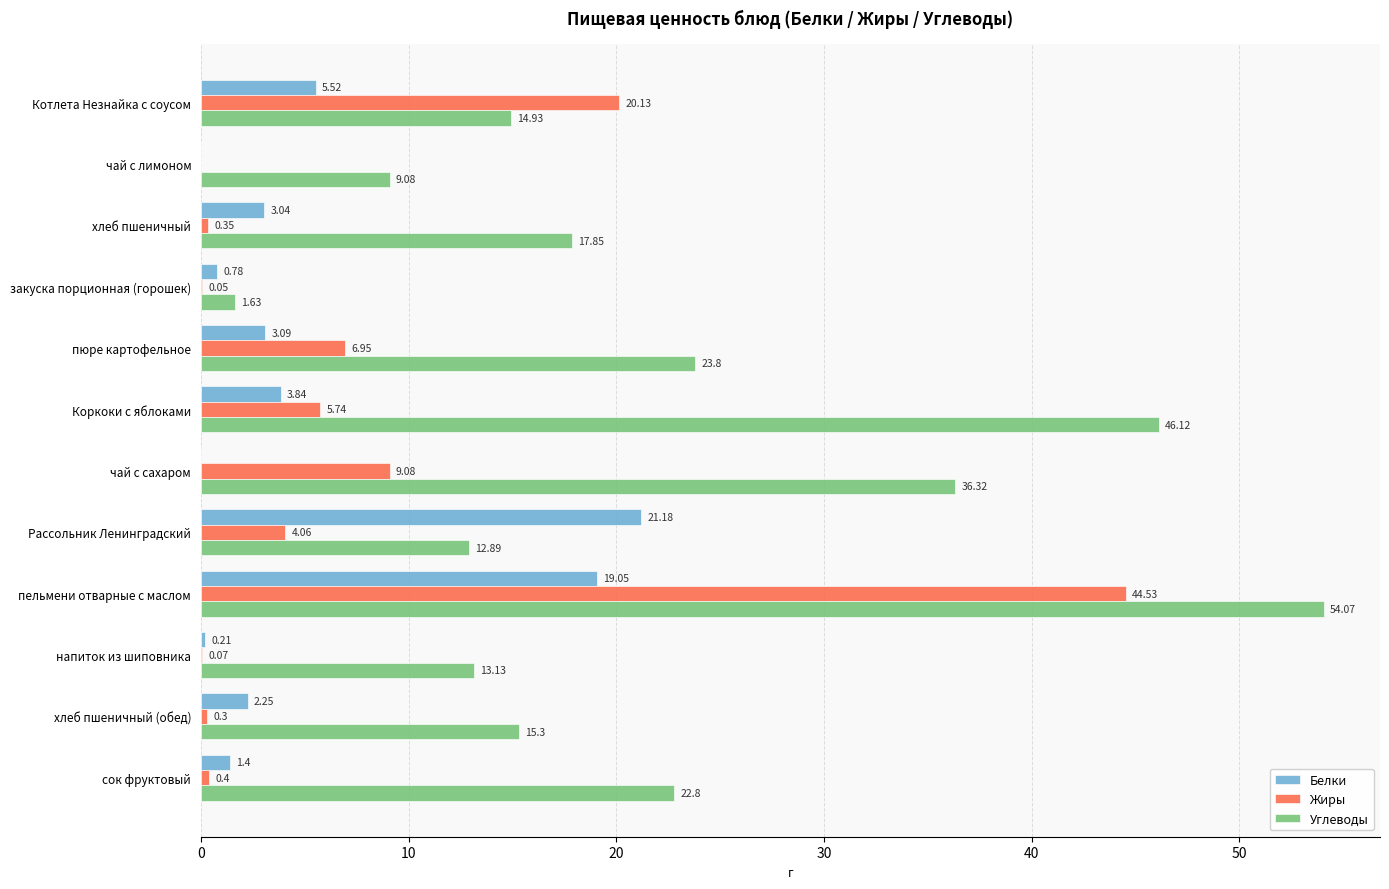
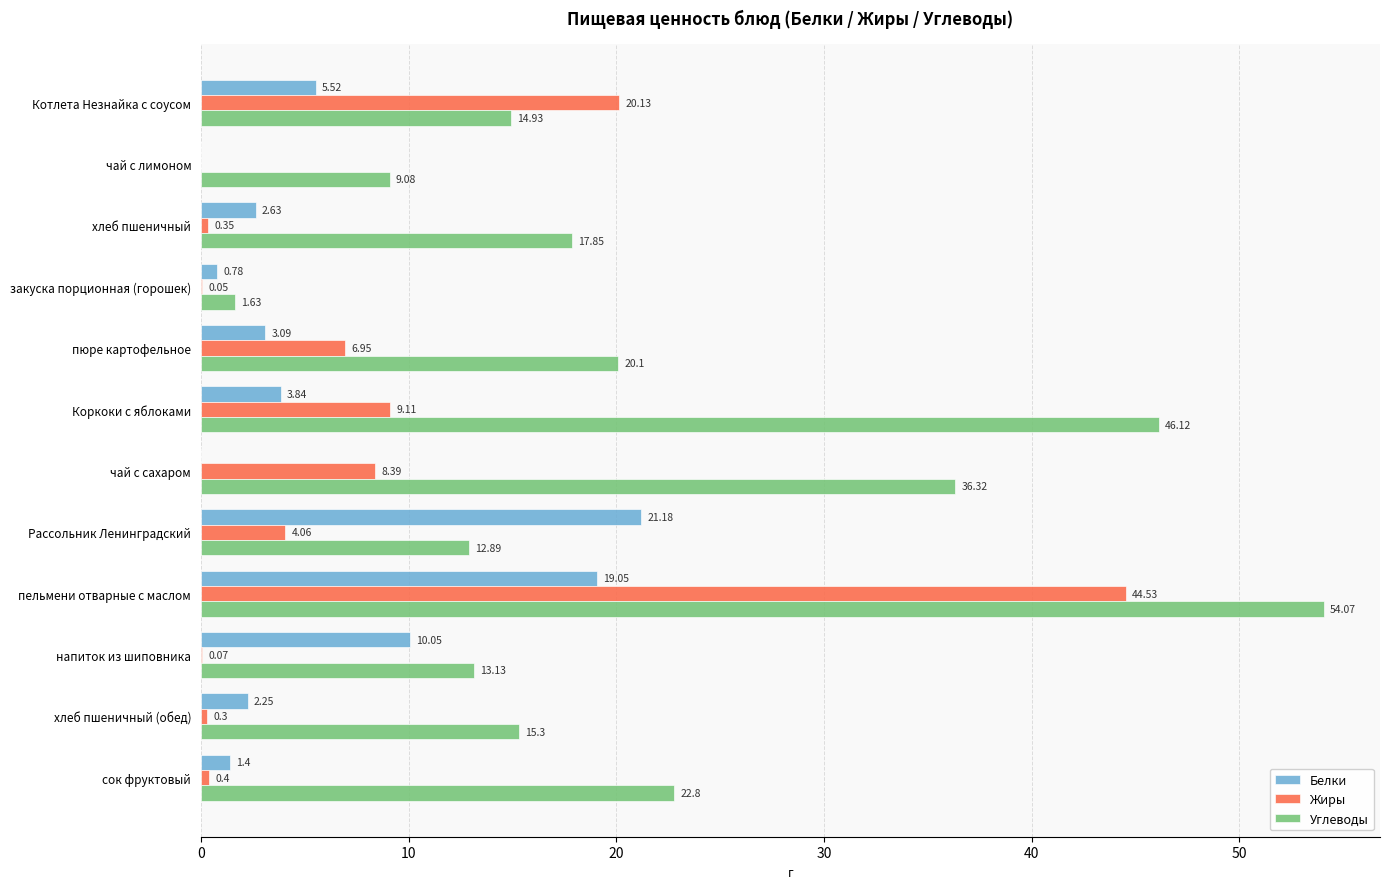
  {
    "Белки": {
      "Котлета Незнайка с соусом": 5.52,
-     "хлеб пшеничный": 3.04,
+     "хлеб пшеничный": 2.63,
      "закуска порционная (горошек)": 0.78,
      "пюре картофельное": 3.09,
      "Коркоки с яблоками": 3.84,
      "Рассольник Ленинградский": 21.18,
      "пельмени отварные с маслом": 19.05,
-     "напиток из шиповника": 0.21,
+     "напиток из шиповника": 10.05,
      "хлеб пшеничный (обед)": 2.25,
      "сок фруктовый": 1.4
    },
    "Жиры": {
      "Котлета Незнайка с соусом": 20.13,
      "хлеб пшеничный": 0.35,
      "закуска порционная (горошек)": 0.05,
      "пюре картофельное": 6.95,
-     "Коркоки с яблоками": 5.74,
-     "чай с сахаром": 9.08,
+     "Коркоки с яблоками": 9.11,
+     "чай с сахаром": 8.39,
      "Рассольник Ленинградский": 4.06,
      "пельмени отварные с маслом": 44.53,
      "напиток из шиповника": 0.07,
      "хлеб пшеничный (обед)": 0.3,
      "сок фруктовый": 0.4
    },
    "Углеводы": {
      "Котлета Незнайка с соусом": 14.93,
      "чай с лимоном": 9.08,
      "хлеб пшеничный": 17.85,
      "закуска порционная (горошек)": 1.63,
-     "пюре картофельное": 23.8,
+     "пюре картофельное": 20.1,
      "Коркоки с яблоками": 46.12,
      "чай с сахаром": 36.32,
      "Рассольник Ленинградский": 12.89,
      "пельмени отварные с маслом": 54.07,
      "напиток из шиповника": 13.13,
      "хлеб пшеничный (обед)": 15.3,
      "сок фруктовый": 22.8
    }
  }
